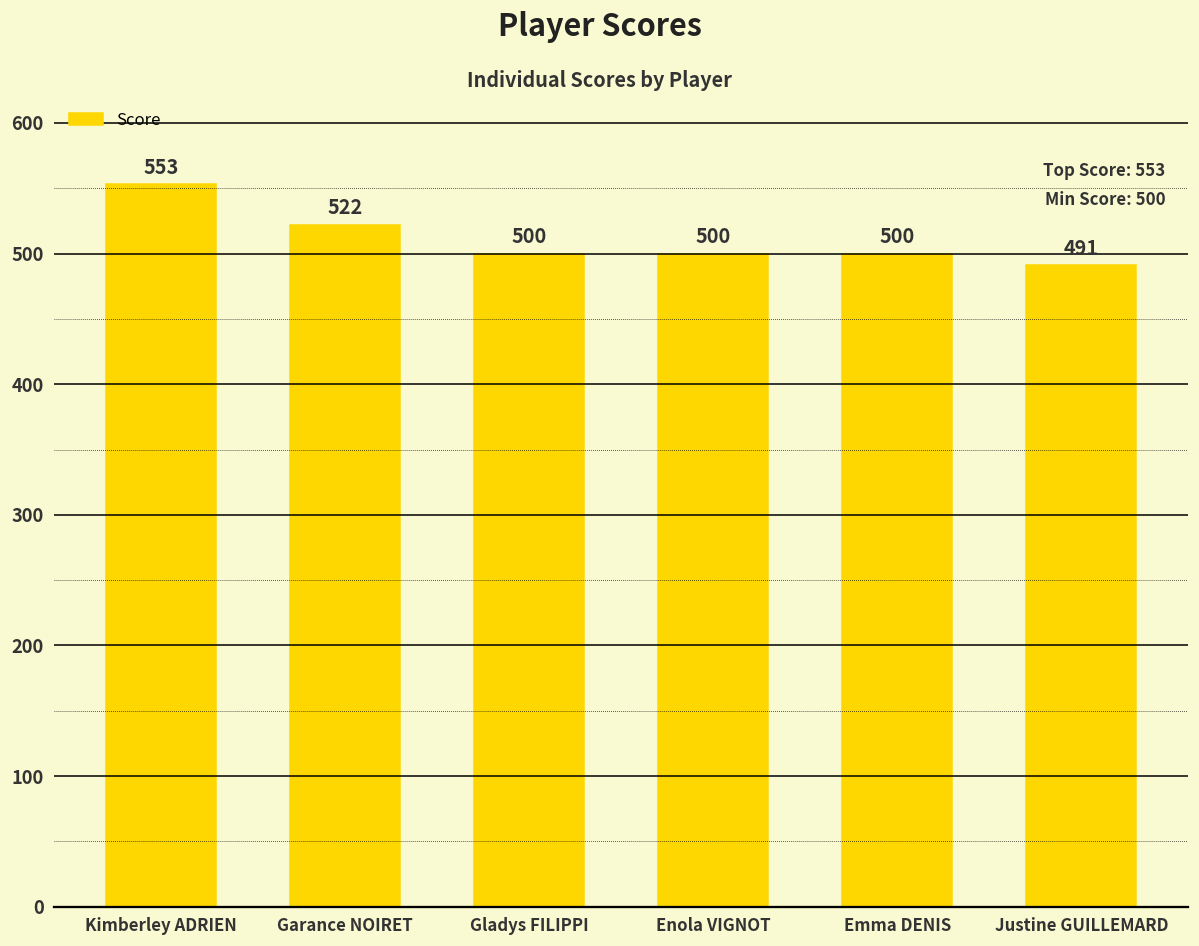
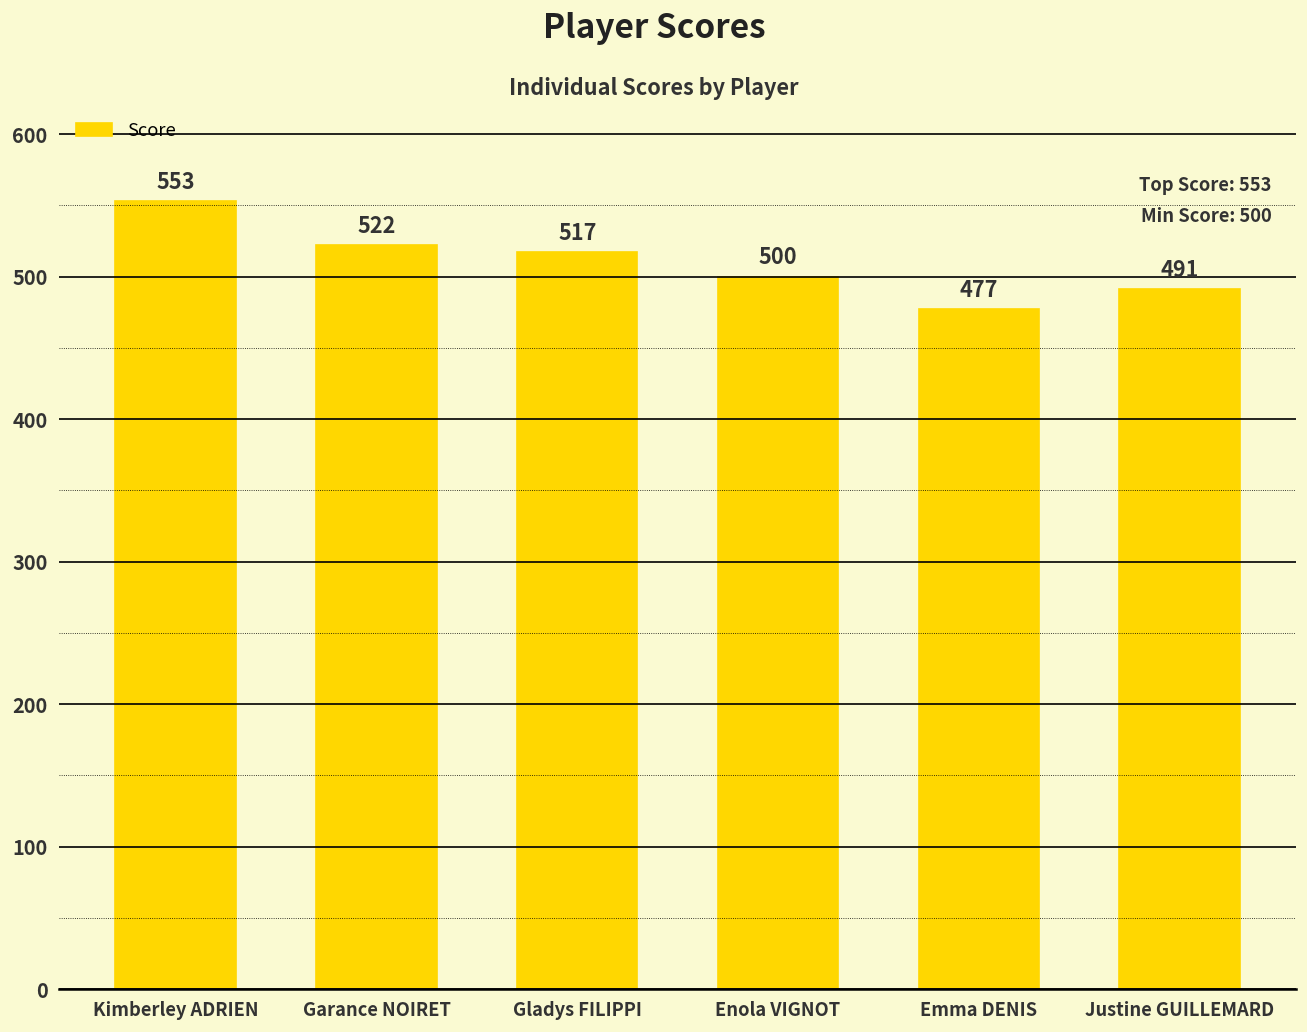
  {
    "Kimberley ADRIEN": 553,
    "Garance NOIRET": 522,
-   "Gladys FILIPPI": 500,
+   "Gladys FILIPPI": 517,
    "Enola VIGNOT": 500,
-   "Emma DENIS": 500,
+   "Emma DENIS": 477,
    "Justine GUILLEMARD": 491
  }
